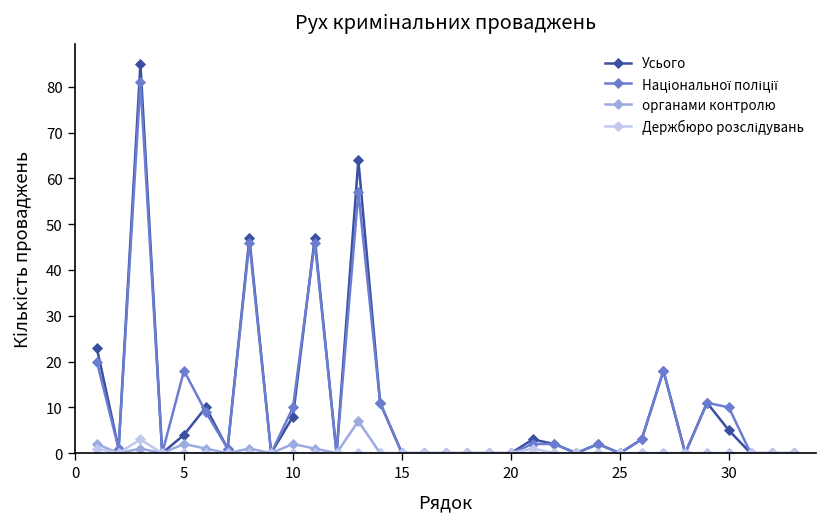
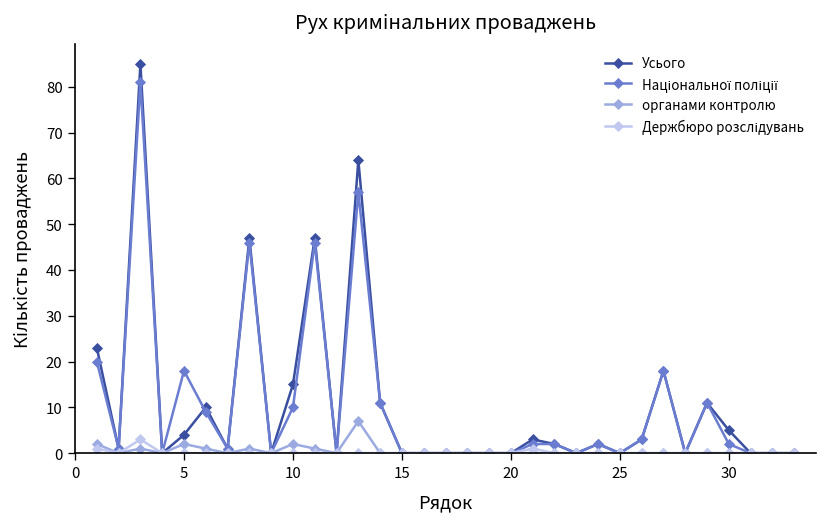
  {
    "Усього": {
      "5": 4,
-     "10": 8,
+     "10": 15,
      "30": 5
    },
    "Національної поліції": {
      "5": 18,
      "10": 10,
-     "30": 10
+     "30": 2
    }
  }
